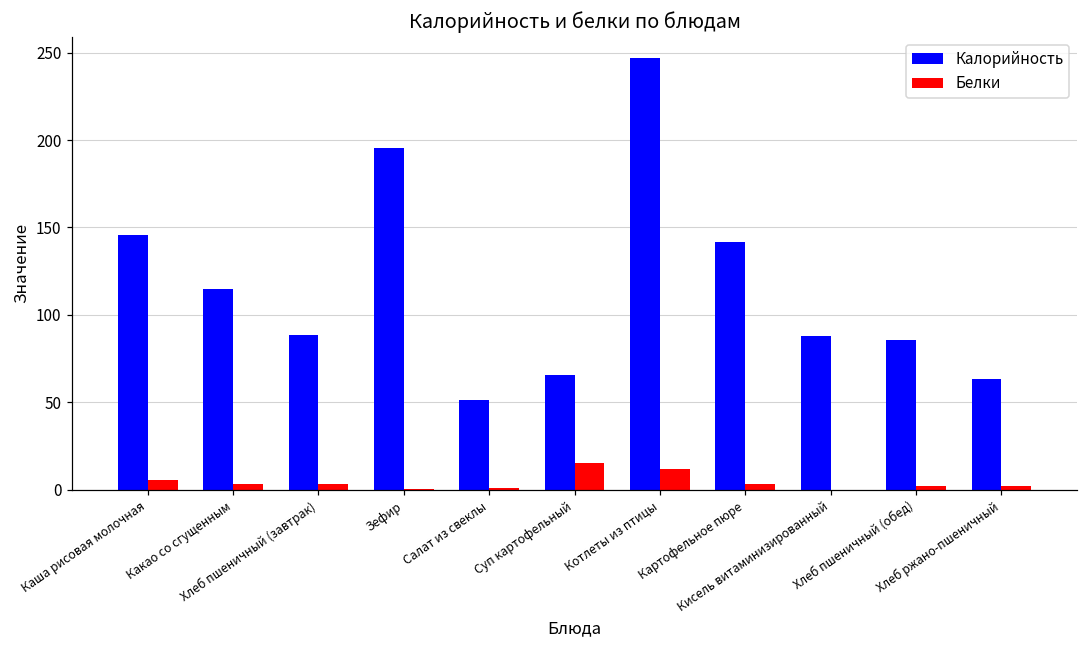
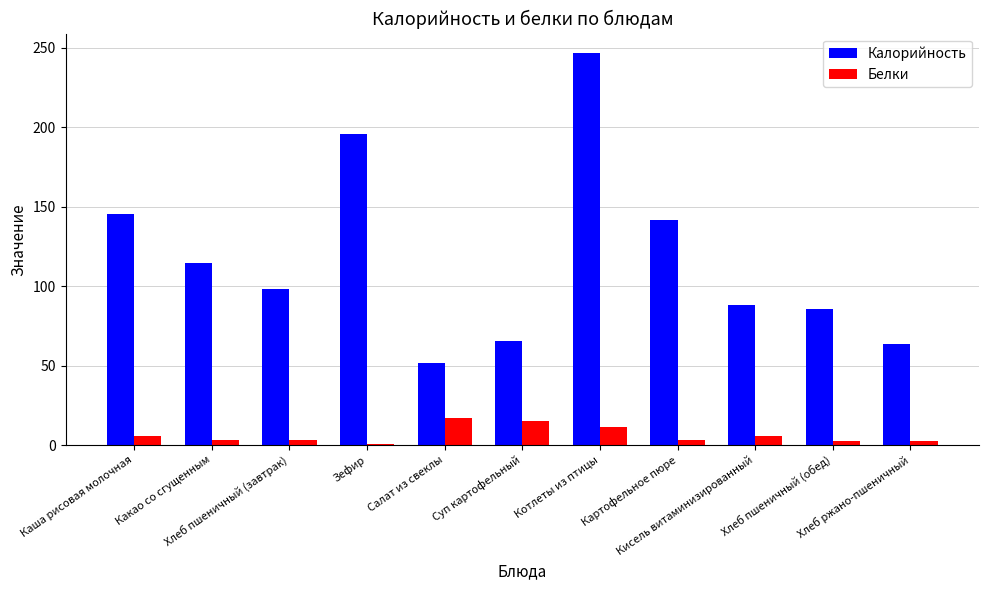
  {
    "Калорийность": {
      "Каша рисовая молочная": 146,
      "Какао со сгущенным": 115,
-     "Хлеб пшеничный (завтрак)": 88,
+     "Хлеб пшеничный (завтрак)": 98,
      "Зефир": 196,
      "Салат из свеклы": 51,
      "Суп картофельный": 66,
      "Котлеты из птицы": 247,
      "Картофельное пюре": 142,
      "Кисель витаминизированный": 88,
      "Хлеб пшеничный (обед)": 86,
      "Хлеб ржано-пшеничный": 63
    },
    "Белки": {
      "Каша рисовая молочная": 6,
      "Какао со сгущенным": 3,
      "Хлеб пшеничный (завтрак)": 3,
-     "Салат из свеклы": 1,
+     "Салат из свеклы": 17,
      "Суп картофельный": 15,
      "Котлеты из птицы": 12,
      "Картофельное пюре": 3,
-     "Кисель витаминизированный": 0,
+     "Кисель витаминизированный": 6,
      "Хлеб пшеничный (обед)": 2,
      "Хлеб ржано-пшеничный": 2
    }
  }
